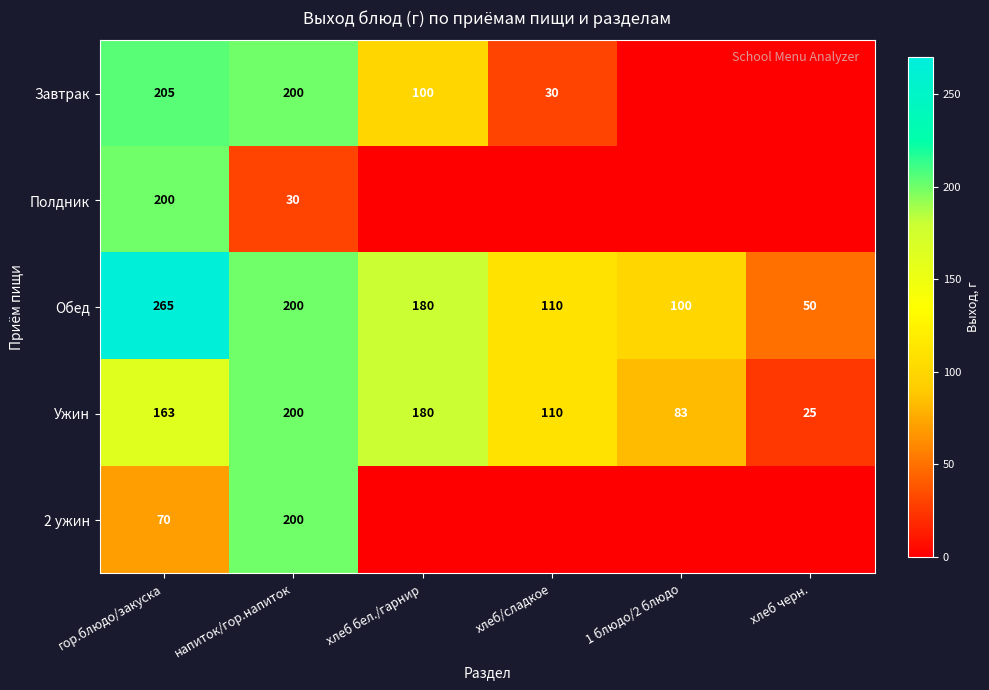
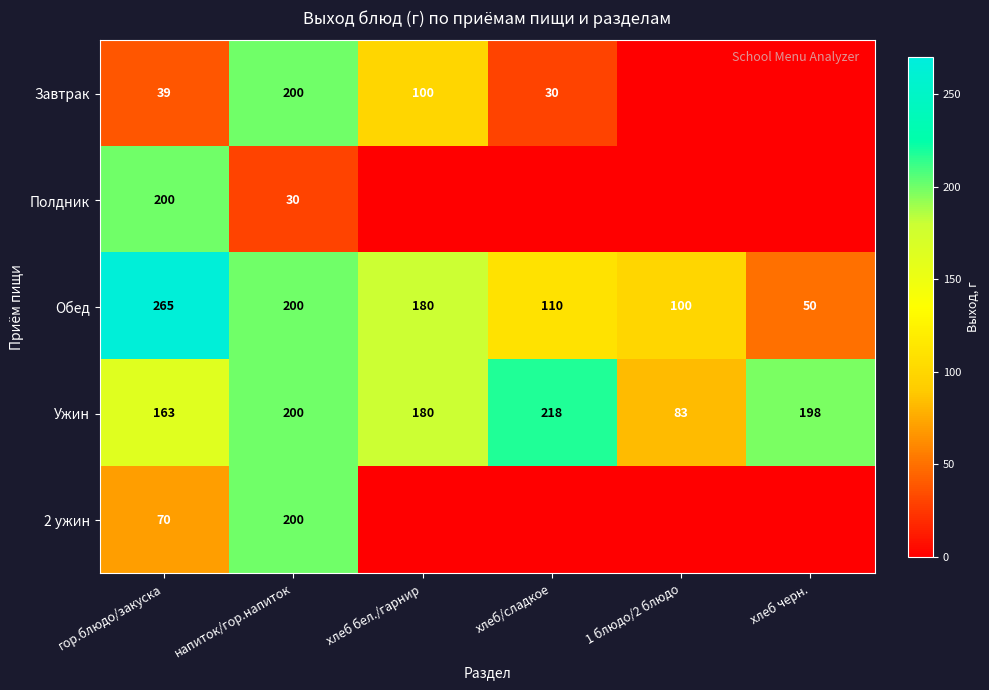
  {
    "Завтрак": {
-     "гор.блюдо/закуска": 205,
+     "гор.блюдо/закуска": 39,
      "напиток/гор.напиток": 200,
      "хлеб бел./гарнир": 100,
      "хлеб/сладкое": 30
    },
    "Полдник": {
      "гор.блюдо/закуска": 200,
      "напиток/гор.напиток": 30
    },
    "Обед": {
      "гор.блюдо/закуска": 265,
      "напиток/гор.напиток": 200,
      "хлеб бел./гарнир": 180,
      "хлеб/сладкое": 110,
      "1 блюдо/2 блюдо": 100,
      "хлеб черн.": 50
    },
    "Ужин": {
      "гор.блюдо/закуска": 163,
      "напиток/гор.напиток": 200,
      "хлеб бел./гарнир": 180,
-     "хлеб/сладкое": 110,
+     "хлеб/сладкое": 218,
      "1 блюдо/2 блюдо": 83,
-     "хлеб черн.": 25
+     "хлеб черн.": 198
    },
    "2 ужин": {
      "гор.блюдо/закуска": 70,
      "напиток/гор.напиток": 200
    }
  }
